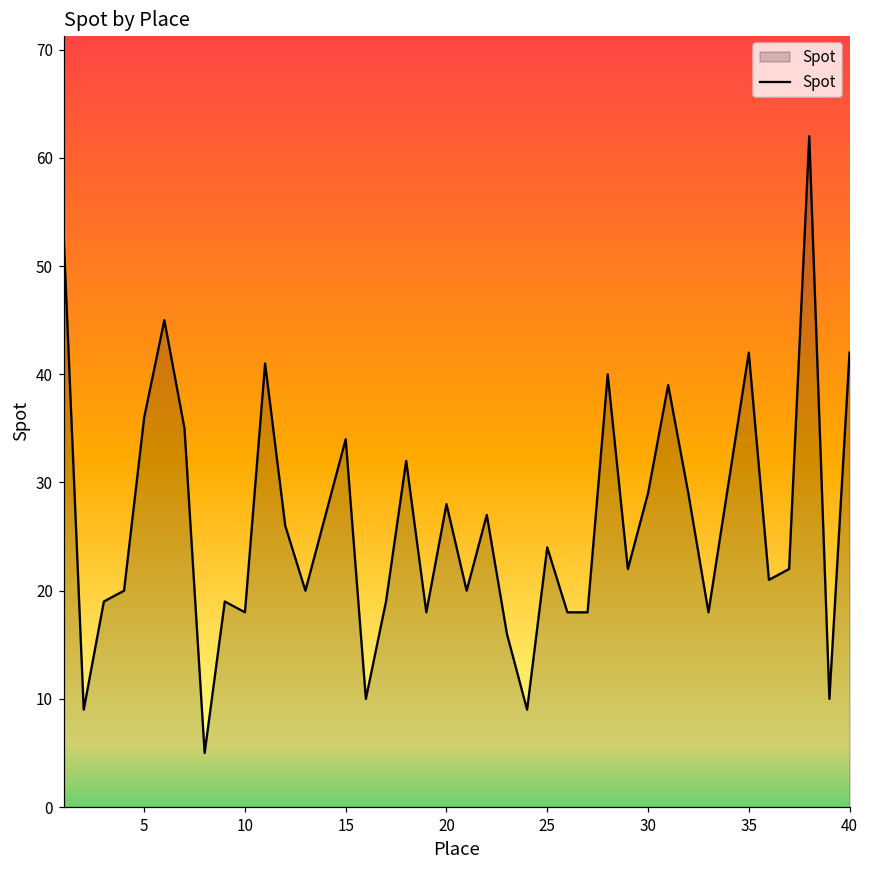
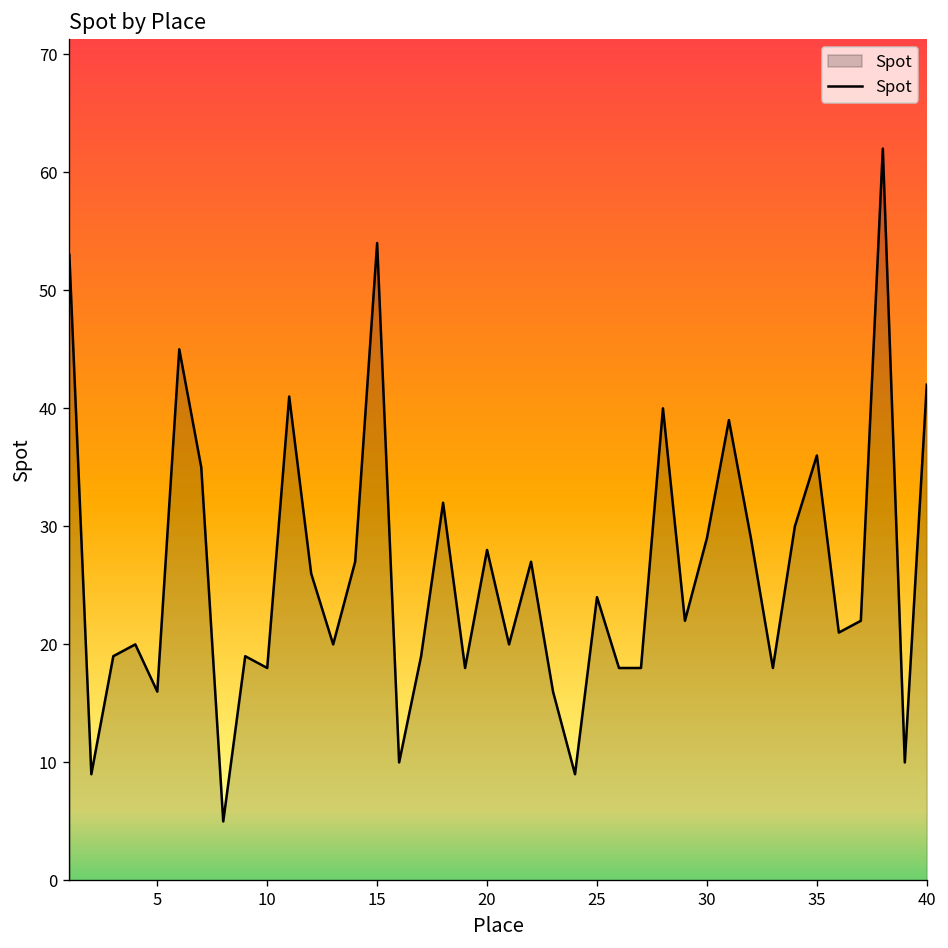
  {
-   "5": 36,
+   "5": 16,
    "10": 18,
-   "15": 34,
+   "15": 54,
    "20": 28,
    "25": 24,
    "30": 29,
-   "35": 42,
+   "35": 36,
    "40": 42
  }
